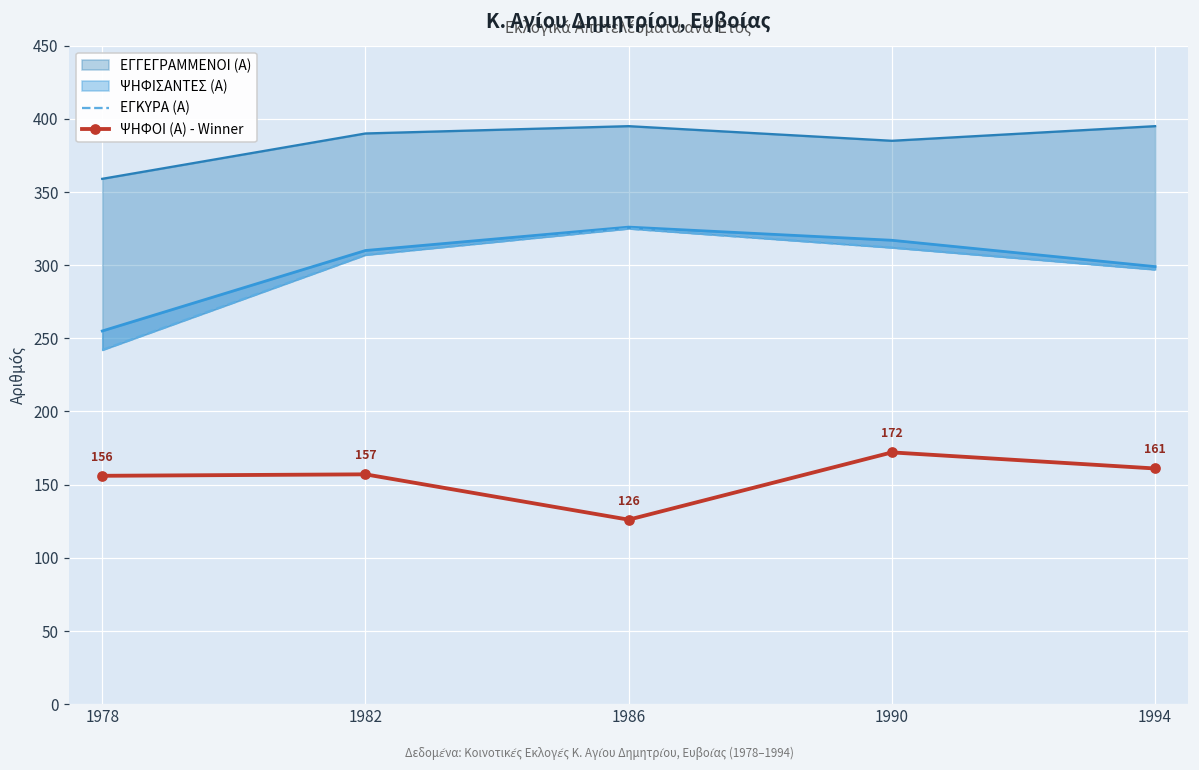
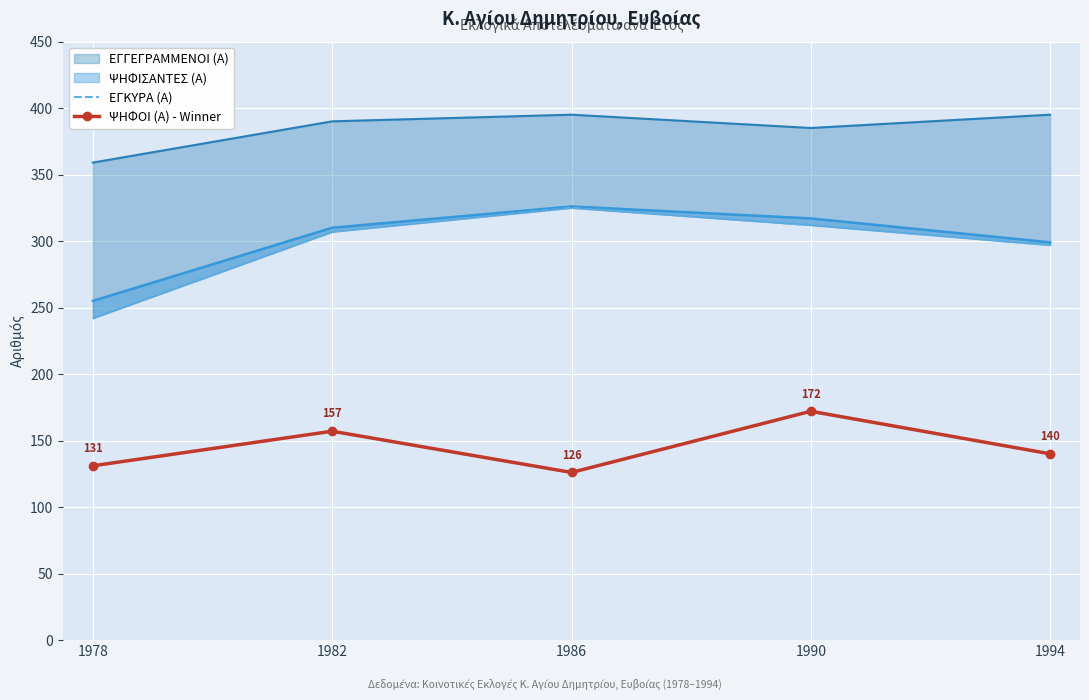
  {
    "ΨΗΦΟΙ (Α) - Winner": {
-     "1978": 156,
+     "1978": 131,
      "1982": 157,
      "1986": 126,
      "1990": 172,
-     "1994": 161
+     "1994": 140
    }
  }
